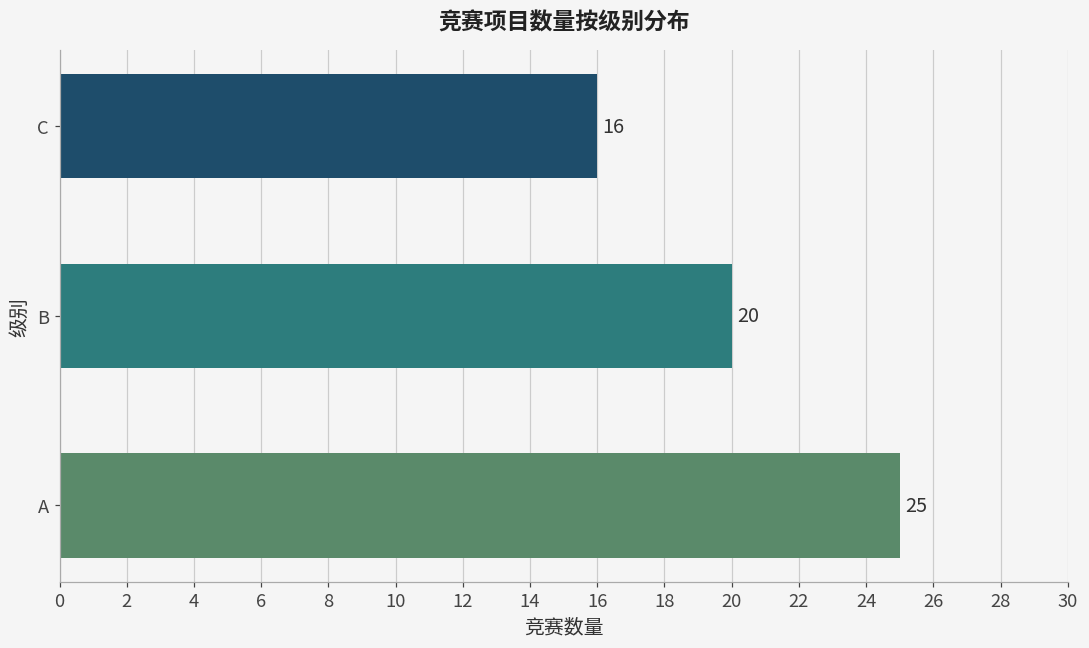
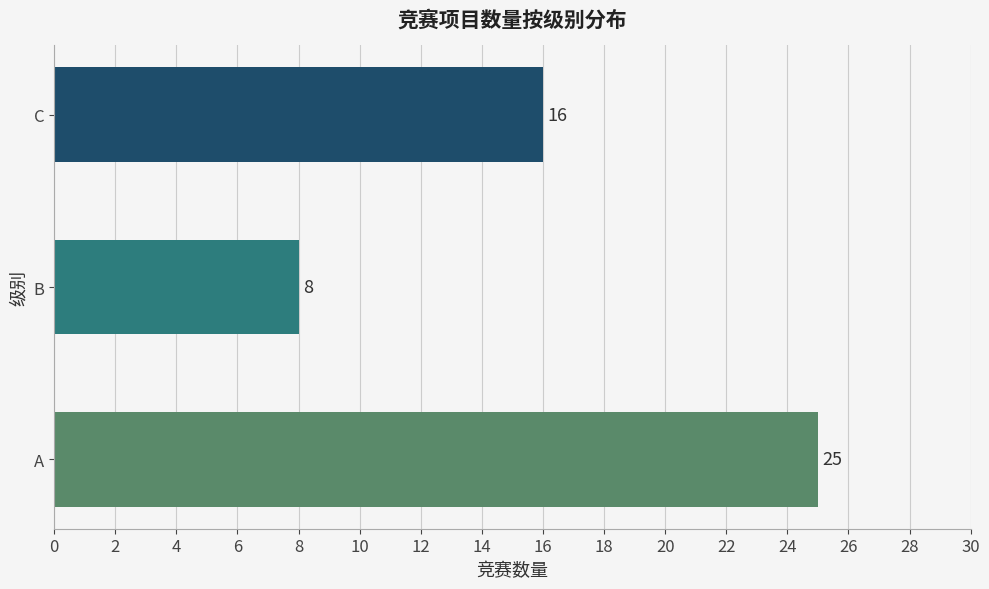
  {
    "C": 16,
-   "B": 20,
+   "B": 8,
    "A": 25
  }
